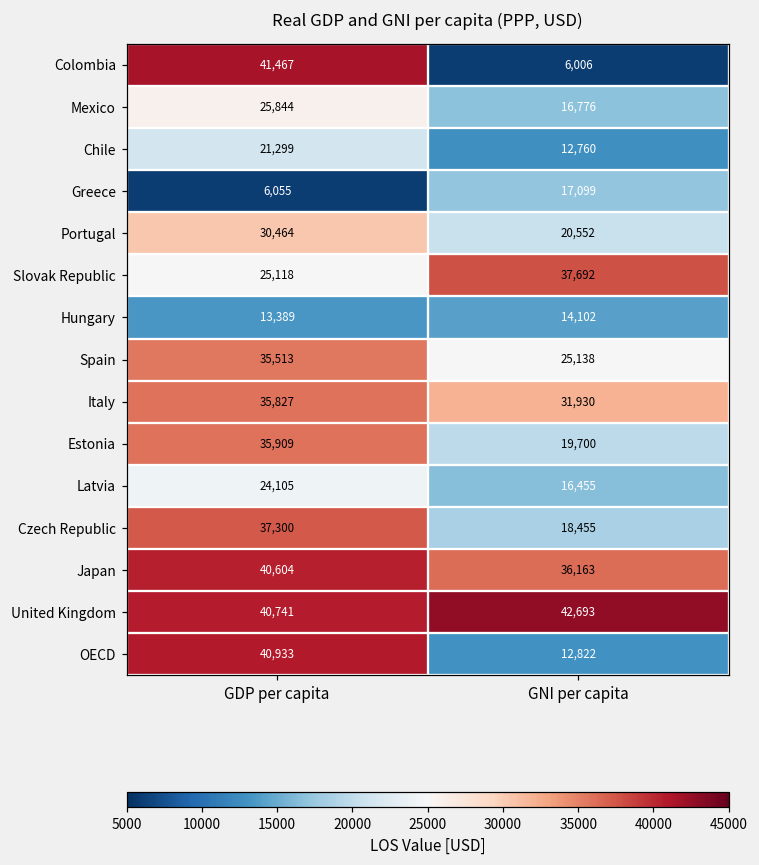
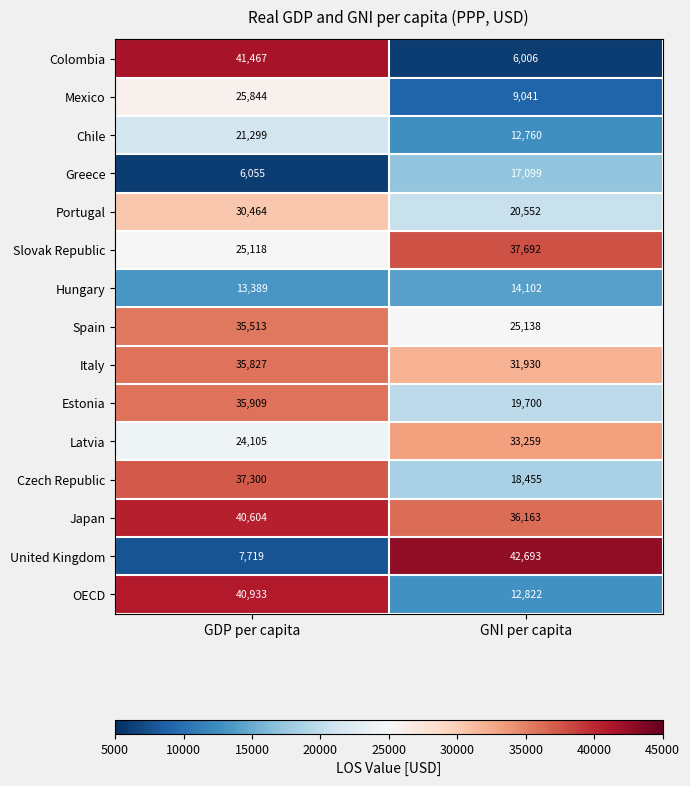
  {
    "Colombia": {
      "GDP per capita": "41,467",
      "GNI per capita": "6,006"
    },
    "Mexico": {
      "GDP per capita": "25,844",
-     "GNI per capita": "16,776"
+     "GNI per capita": "9,041"
    },
    "Chile": {
      "GDP per capita": "21,299",
      "GNI per capita": "12,760"
    },
    "Greece": {
      "GDP per capita": "6,055",
      "GNI per capita": "17,099"
    },
    "Portugal": {
      "GDP per capita": "30,464",
      "GNI per capita": "20,552"
    },
    "Slovak Republic": {
      "GDP per capita": "25,118",
      "GNI per capita": "37,692"
    },
    "Hungary": {
      "GDP per capita": "13,389",
      "GNI per capita": "14,102"
    },
    "Spain": {
      "GDP per capita": "35,513",
      "GNI per capita": "25,138"
    },
    "Italy": {
      "GDP per capita": "35,827",
      "GNI per capita": "31,930"
    },
    "Estonia": {
      "GDP per capita": "35,909",
      "GNI per capita": "19,700"
    },
    "Latvia": {
      "GDP per capita": "24,105",
-     "GNI per capita": "16,455"
+     "GNI per capita": "33,259"
    },
    "Czech Republic": {
      "GDP per capita": "37,300",
      "GNI per capita": "18,455"
    },
    "Japan": {
      "GDP per capita": "40,604",
      "GNI per capita": "36,163"
    },
    "United Kingdom": {
-     "GDP per capita": "40,741",
+     "GDP per capita": "7,719",
      "GNI per capita": "42,693"
    },
    "OECD": {
      "GDP per capita": "40,933",
      "GNI per capita": "12,822"
    }
  }
